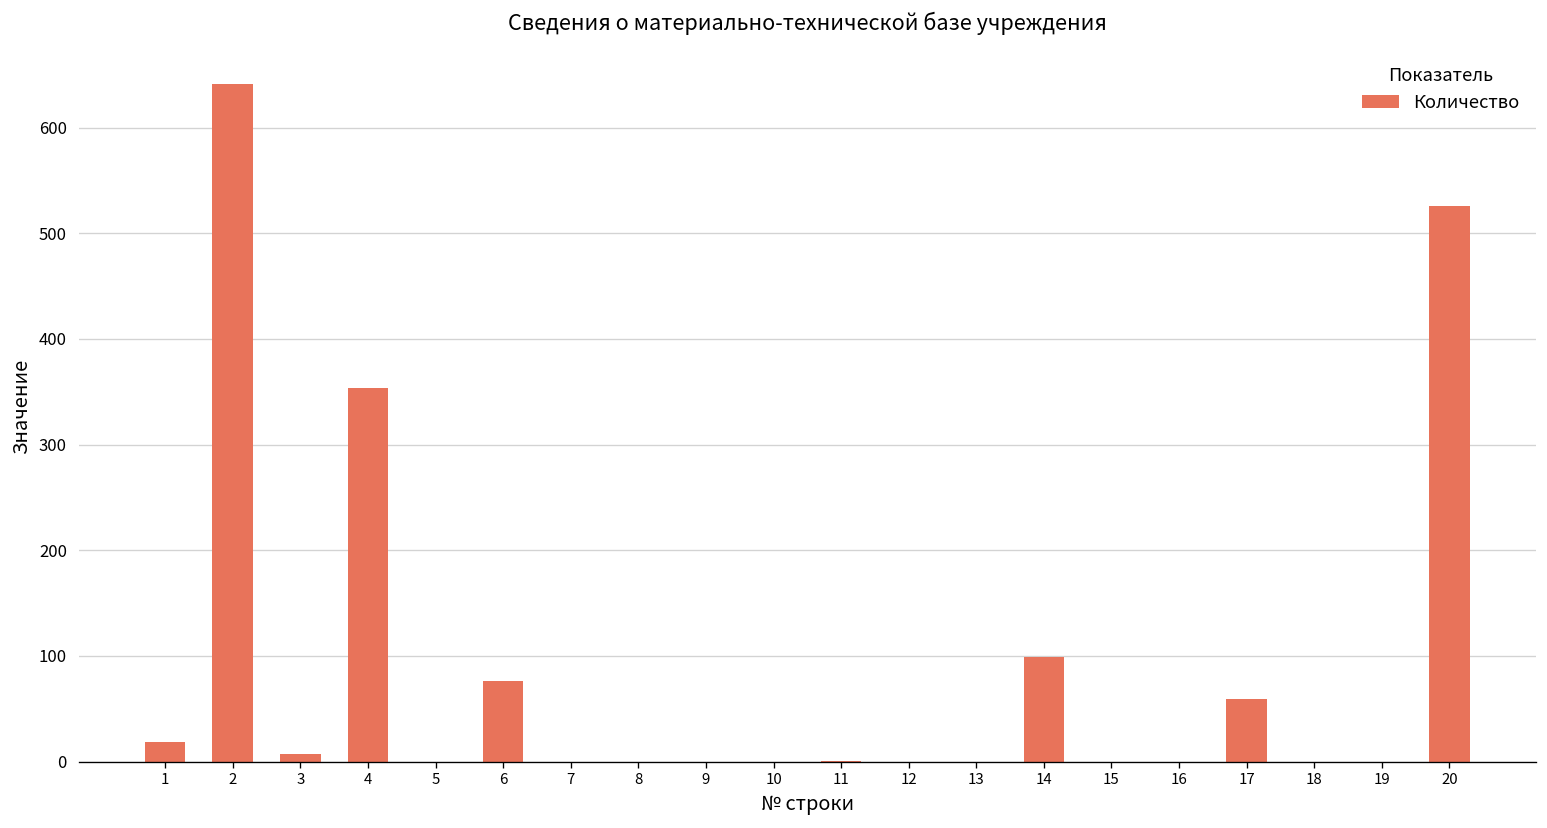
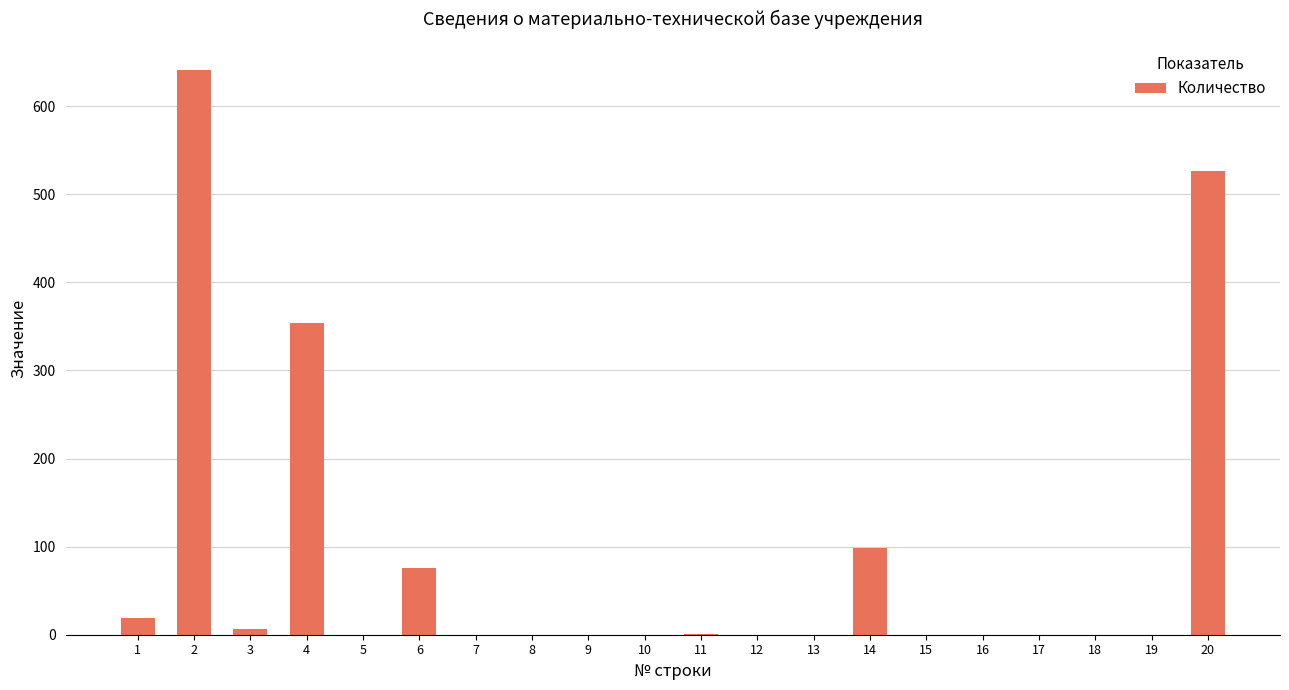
  {
    "1": 20,
    "2": 640,
    "3": 10,
    "4": 350,
    "5": 0,
    "6": 80,
    "7": 0,
    "8": 0,
    "9": 0,
    "10": 0,
    "12": 0,
    "13": 0,
    "14": 100,
    "15": 0,
    "16": 0,
-   "17": 60,
+   "17": 0,
    "18": 0,
    "19": 0,
    "20": 530
  }
